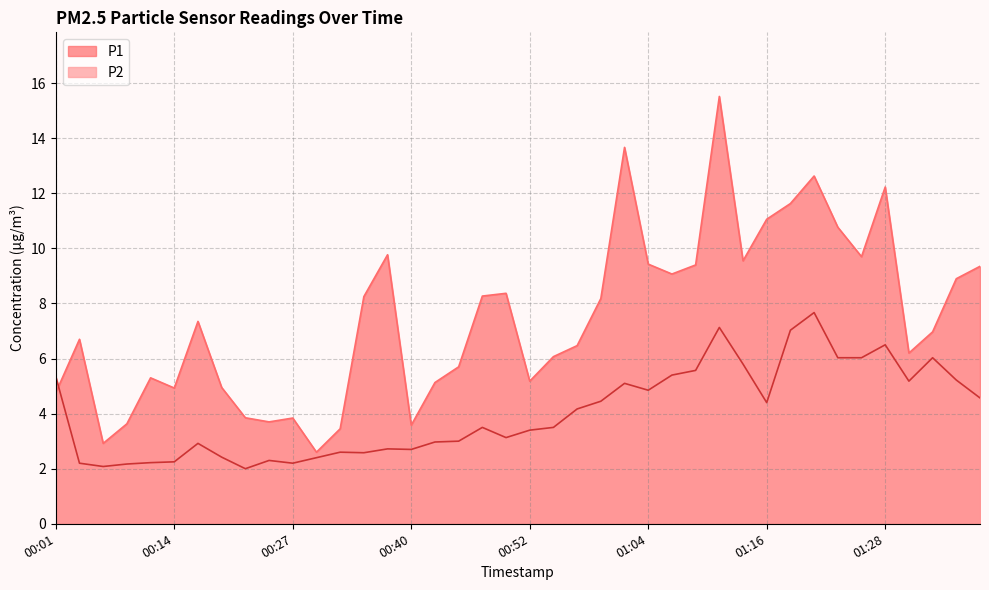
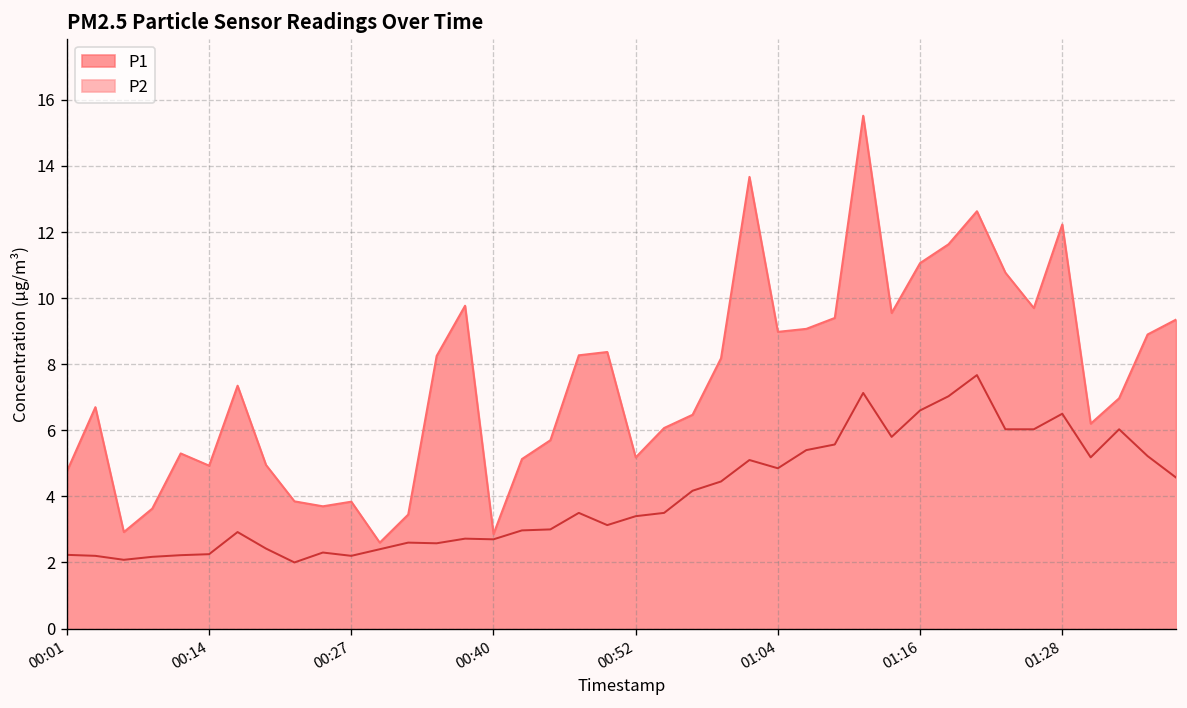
  {
    "P1": {
      "00:01": 4.8,
      "00:14": 4.9,
      "00:27": 3.8,
-     "00:40": 3.6,
+     "00:40": 2.9,
      "00:52": 5.2,
-     "01:04": 9.4,
+     "01:04": 9.0,
      "01:16": 11.1,
      "01:28": 12.2
    },
    "P2": {
-     "00:01": 5.4,
+     "00:01": 2.2,
      "00:14": 2.3,
      "00:27": 2.2,
      "00:40": 2.7,
      "00:52": 3.4,
      "01:04": 4.9,
-     "01:16": 4.4,
+     "01:16": 6.6,
      "01:28": 6.5
    }
  }
